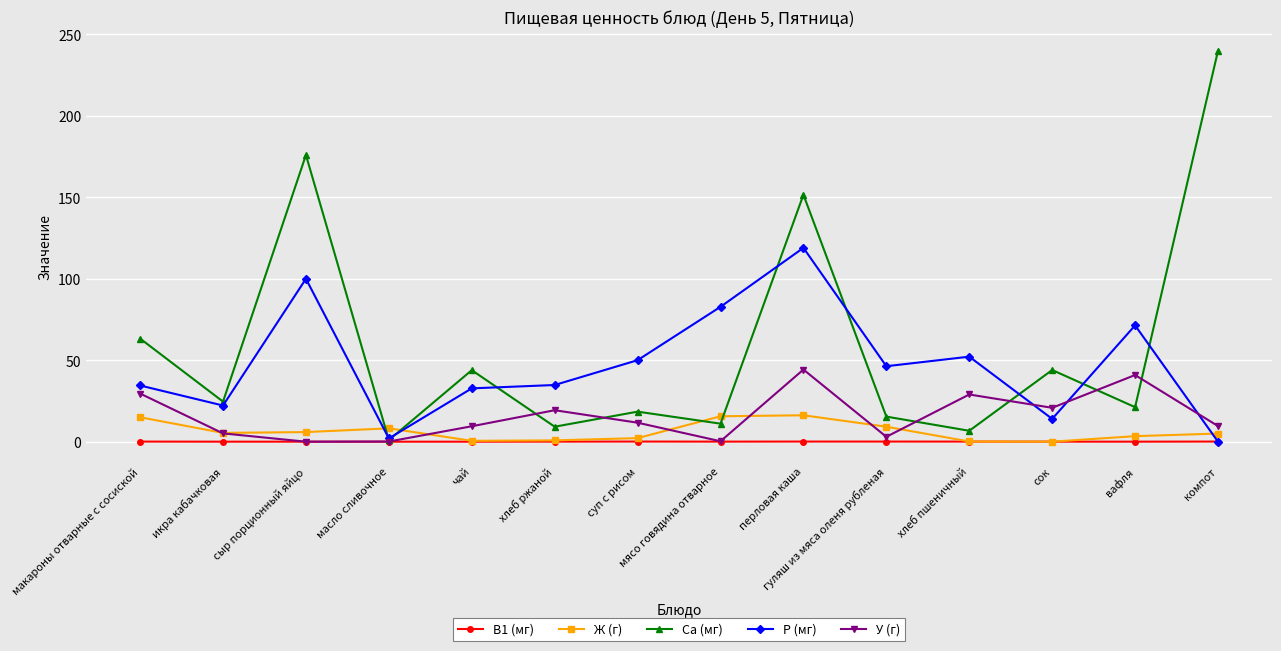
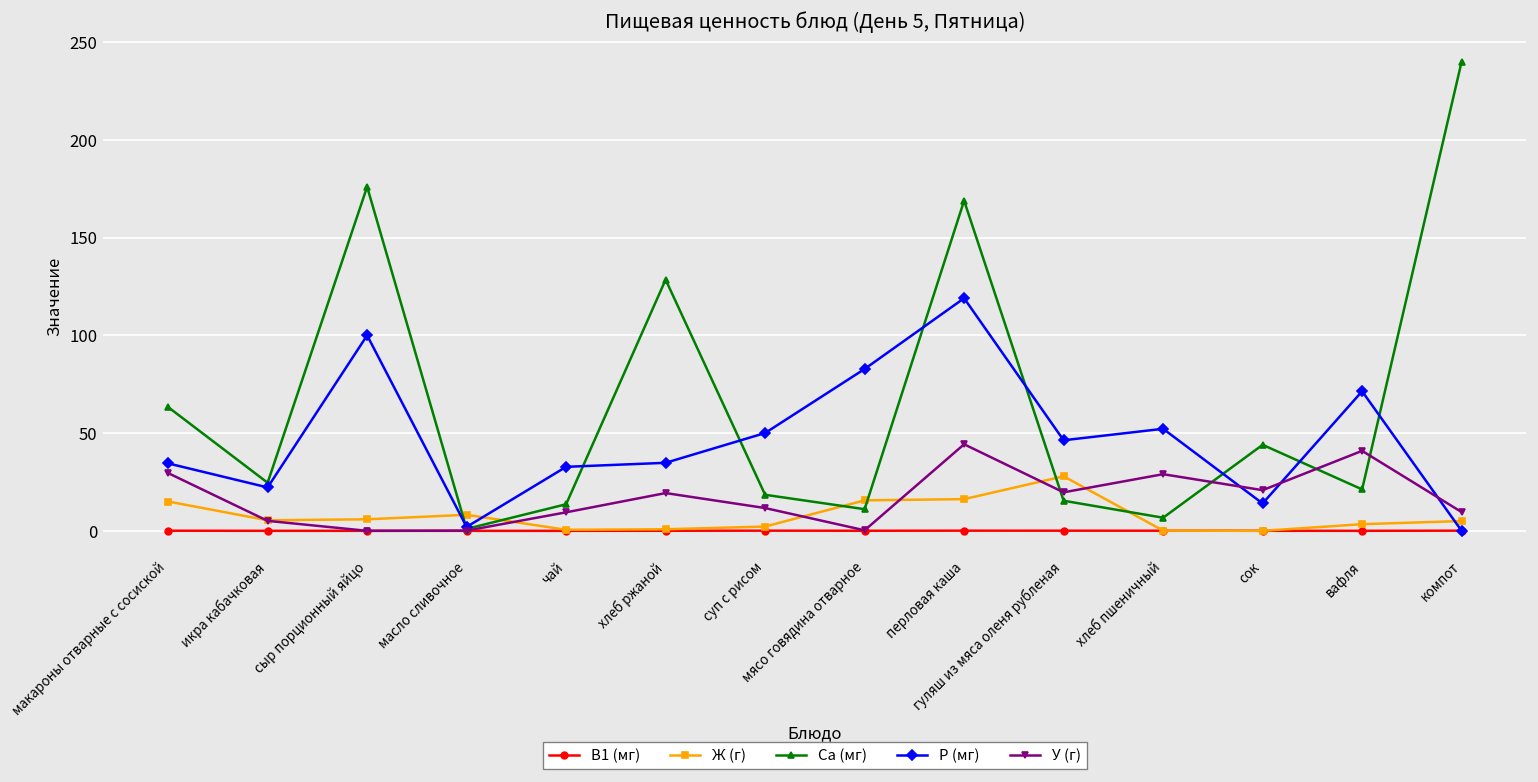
  {
    "В1 (мг)": {
      "макароны отварные с сосиской": 0,
      "икра кабачковая": 0,
      "суп с рисом": 0,
      "перловая каша": 0,
      "гуляш из мяса оленя рубленая": 0,
      "вафля": 0
    },
    "Ж (г)": {
      "макароны отварные с сосиской": 15,
      "сыр порционный яйцо": 6,
      "масло сливочное": 8,
      "суп с рисом": 2,
      "мясо говядина отварное": 16,
      "перловая каша": 16,
-     "гуляш из мяса оленя рубленая": 9,
+     "гуляш из мяса оленя рубленая": 28,
      "вафля": 3,
      "компот": 5
    },
    "Са (мг)": {
      "макароны отварные с сосиской": 63,
      "икра кабачковая": 25,
      "сыр порционный яйцо": 176,
-     "чай": 44,
-     "хлеб ржаной": 9,
+     "чай": 14,
+     "хлеб ржаной": 129,
      "суп с рисом": 18,
      "мясо говядина отварное": 11,
-     "перловая каша": 152,
+     "перловая каша": 169,
      "гуляш из мяса оленя рубленая": 15,
      "хлеб пшеничный": 7,
      "сок": 44,
      "вафля": 21,
      "компот": 240
    },
    "Р (мг)": {
      "макароны отварные с сосиской": 35,
      "икра кабачковая": 22,
      "сыр порционный яйцо": 100,
      "чай": 33,
      "хлеб ржаной": 35,
      "суп с рисом": 50,
      "мясо говядина отварное": 83,
      "перловая каша": 119,
      "гуляш из мяса оленя рубленая": 46,
      "хлеб пшеничный": 52,
      "сок": 14,
      "вафля": 71
    },
    "У (г)": {
      "макароны отварные с сосиской": 30,
      "чай": 9,
      "хлеб ржаной": 19,
      "суп с рисом": 12,
      "перловая каша": 44,
-     "гуляш из мяса оленя рубленая": 3,
+     "гуляш из мяса оленя рубленая": 20,
      "хлеб пшеничный": 29,
      "сок": 21,
      "вафля": 41,
      "компот": 10
    }
  }
